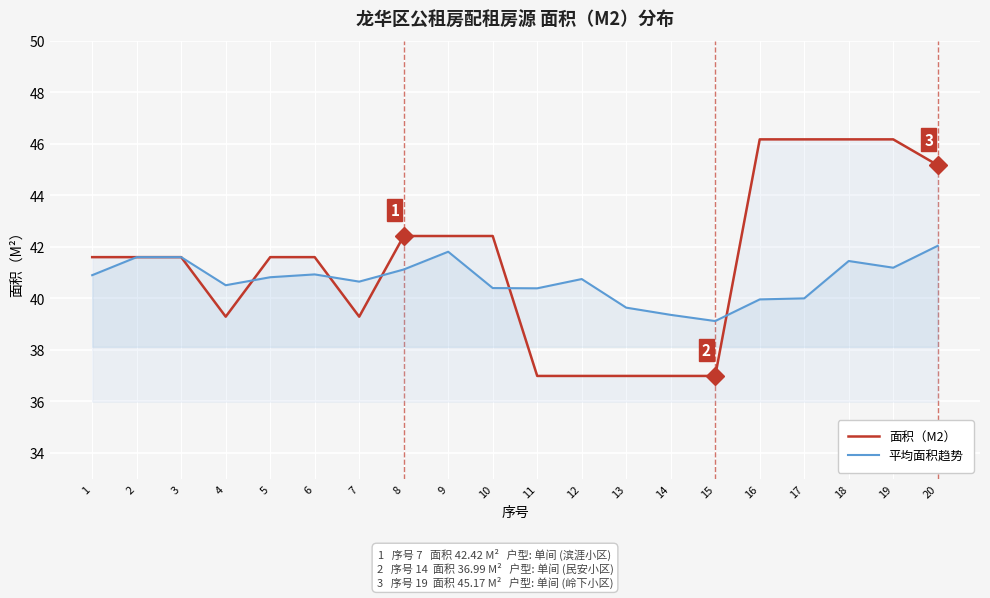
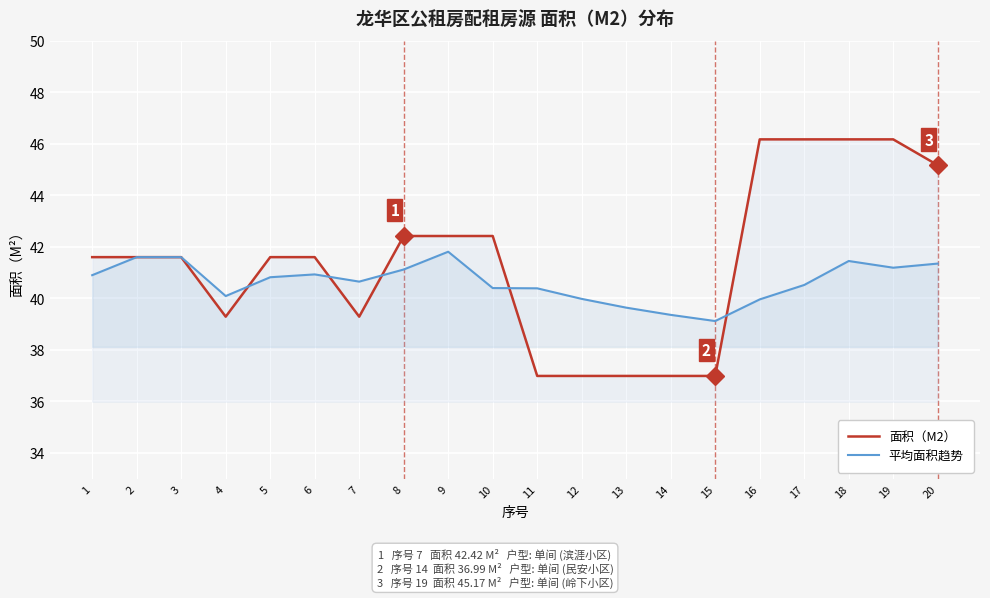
  {
    "平均面积趋势": {
      "1": 40.9,
-     "4": 40.5,
+     "4": 40.1,
      "5": 40.8,
      "6": 40.9,
      "7": 40.7,
      "8": 41.1,
      "9": 41.8,
      "10": 40.4,
      "11": 40.4,
-     "12": 40.8,
+     "12": 40.0,
      "13": 39.6,
      "14": 39.4,
      "15": 39.1,
      "16": 40.0,
-     "17": 40.0,
+     "17": 40.5,
      "18": 41.5,
      "19": 41.2,
-     "20": 42.0
+     "20": 41.4
    }
  }
